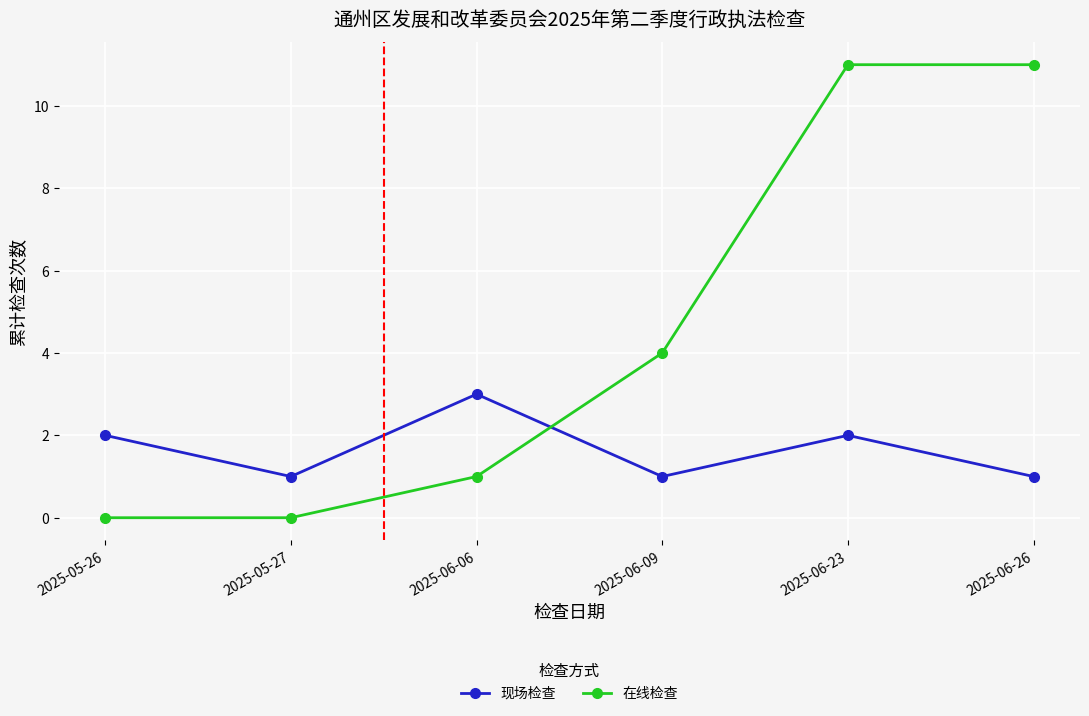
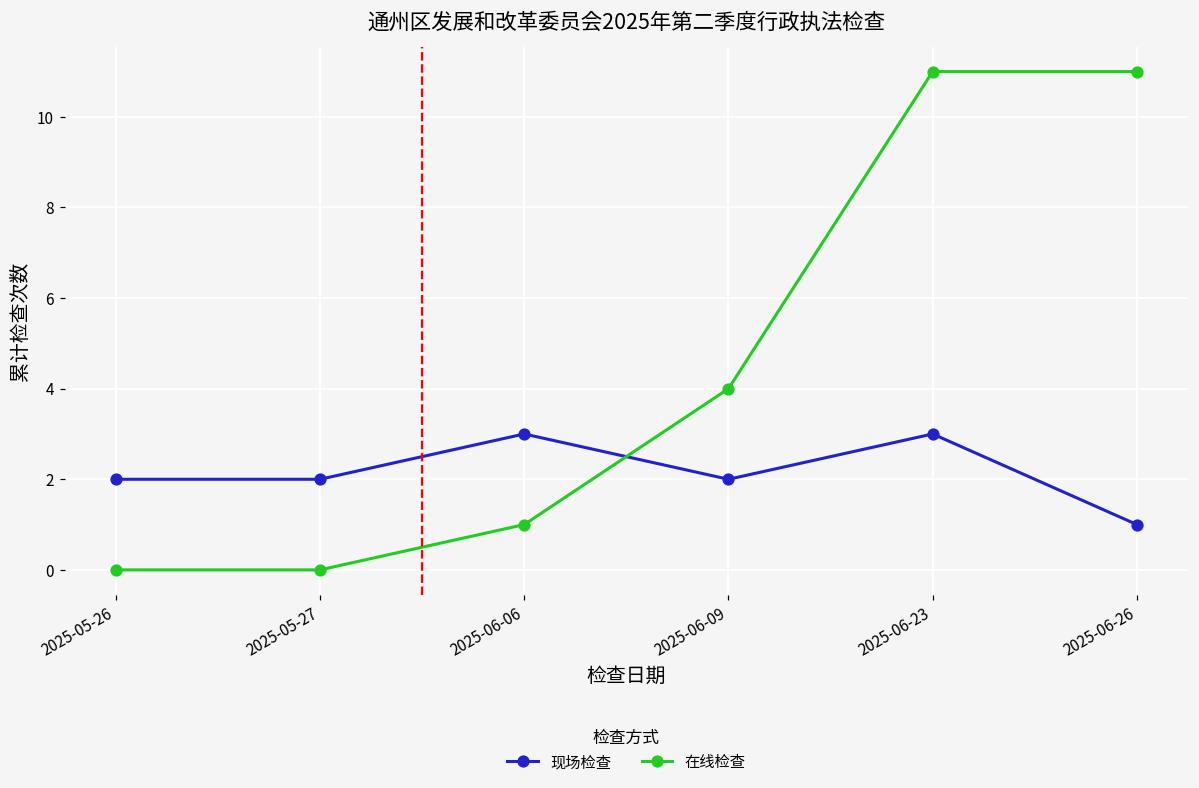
  {
    "现场检查": {
      "2025-05-26": 2,
-     "2025-05-27": 1,
+     "2025-05-27": 2,
      "2025-06-06": 3,
-     "2025-06-09": 1,
-     "2025-06-23": 2,
+     "2025-06-09": 2,
+     "2025-06-23": 3,
      "2025-06-26": 1
    },
    "在线检查": {
      "2025-05-26": 0,
      "2025-05-27": 0,
      "2025-06-06": 1,
      "2025-06-09": 4,
      "2025-06-23": 11,
      "2025-06-26": 11
    }
  }
